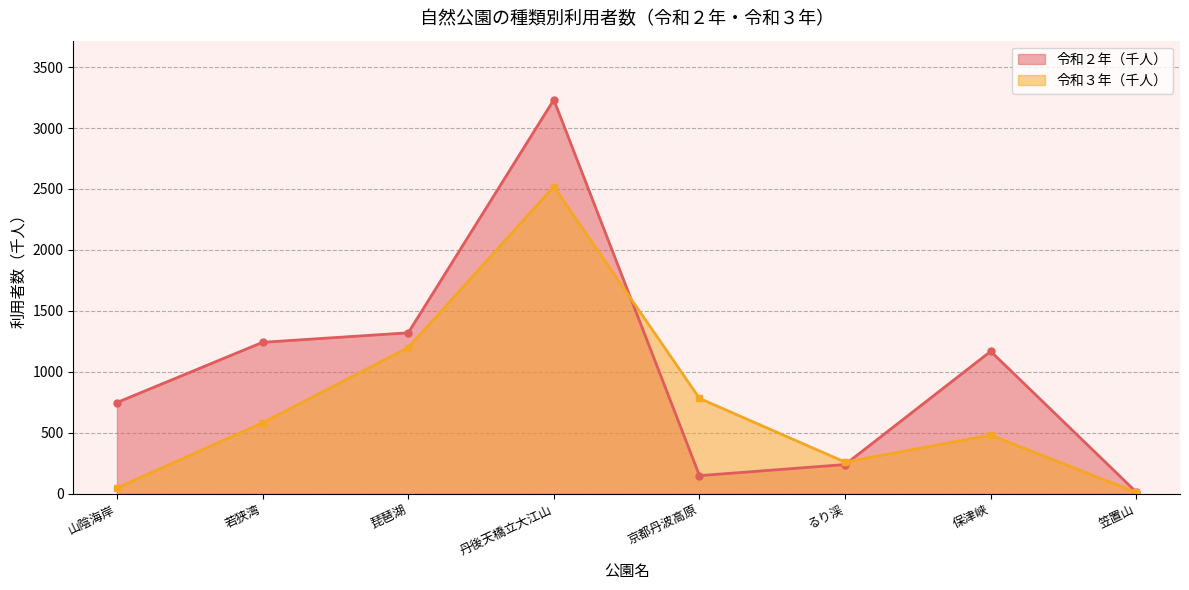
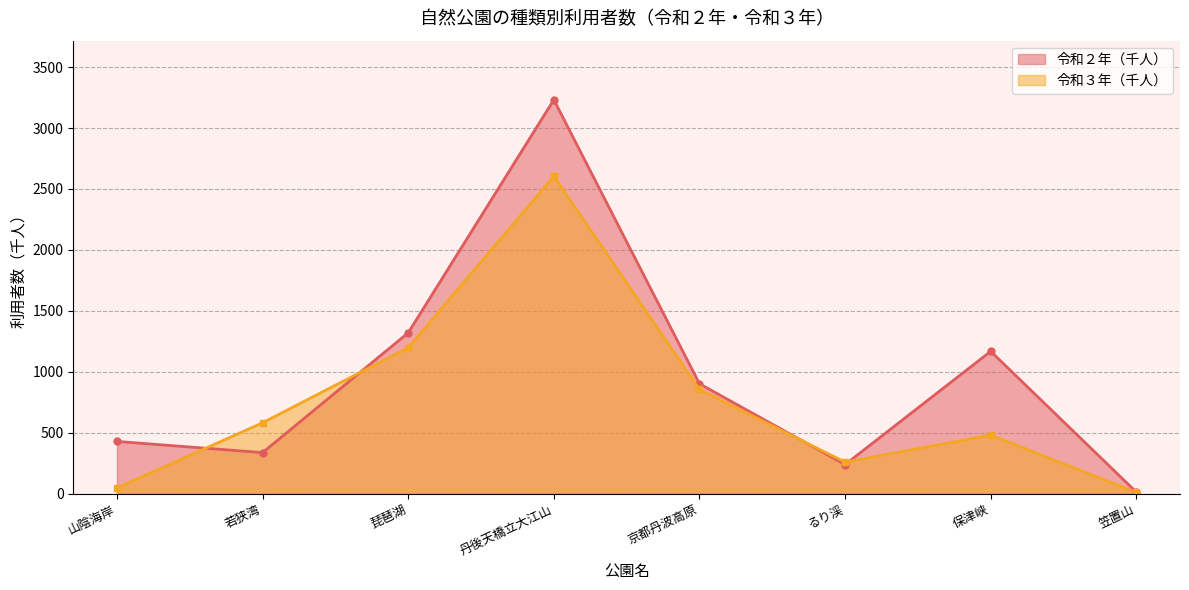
  {
    "令和２年（千人）": {
-     "山陰海岸": 750,
-     "若狭湾": 1240,
+     "山陰海岸": 430,
+     "若狭湾": 340,
      "琵琶湖": 1320,
      "丹後天橋立大江山": 3230,
-     "京都丹波高原": 150,
+     "京都丹波高原": 900,
      "保津峡": 1170
    },
    "令和３年（千人）": {
      "山陰海岸": 50,
      "若狭湾": 580,
      "琵琶湖": 1200,
-     "丹後天橋立大江山": 2520,
-     "京都丹波高原": 780,
+     "丹後天橋立大江山": 2600,
+     "京都丹波高原": 860,
      "保津峡": 480
    }
  }
